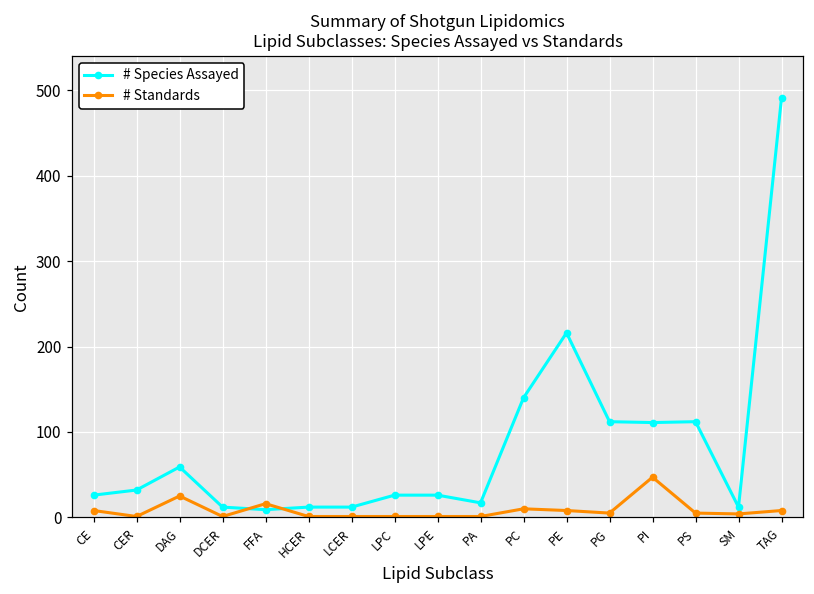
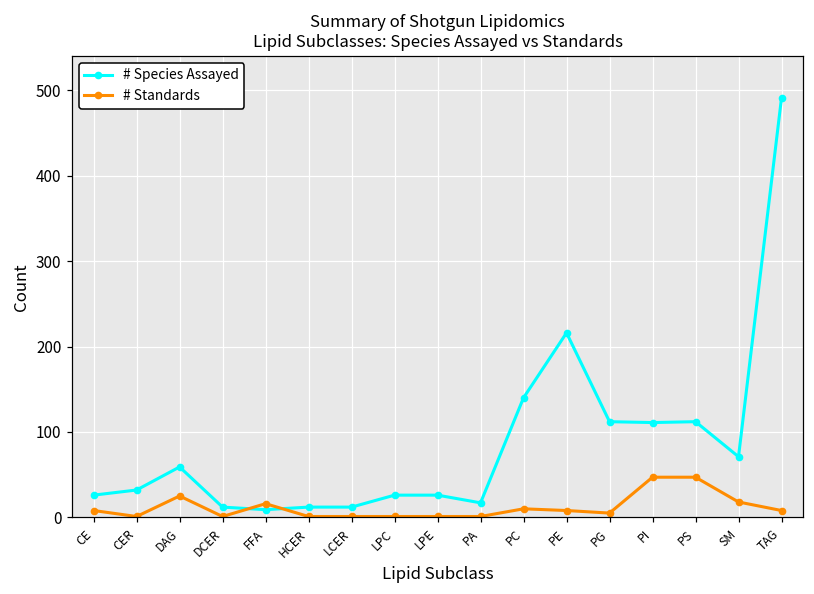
  {
    "# Species Assayed": {
      "CE": 30,
      "CER": 30,
      "DAG": 60,
      "DCER": 10,
      "FFA": 10,
      "HCER": 10,
      "LCER": 10,
      "LPC": 30,
      "LPE": 30,
      "PA": 20,
      "PC": 140,
      "PE": 220,
      "PG": 110,
      "PI": 110,
      "PS": 110,
-     "SM": 10,
+     "SM": 70,
      "TAG": 490
    },
    "# Standards": {
      "CE": 10,
      "CER": 0,
      "DAG": 30,
      "DCER": 0,
      "FFA": 20,
      "HCER": 0,
      "LCER": 0,
      "LPC": 0,
      "LPE": 0,
      "PA": 0,
      "PC": 10,
      "PE": 10,
      "PG": 10,
      "PI": 50,
-     "PS": 10,
-     "SM": 0,
+     "PS": 50,
+     "SM": 20,
      "TAG": 10
    }
  }
